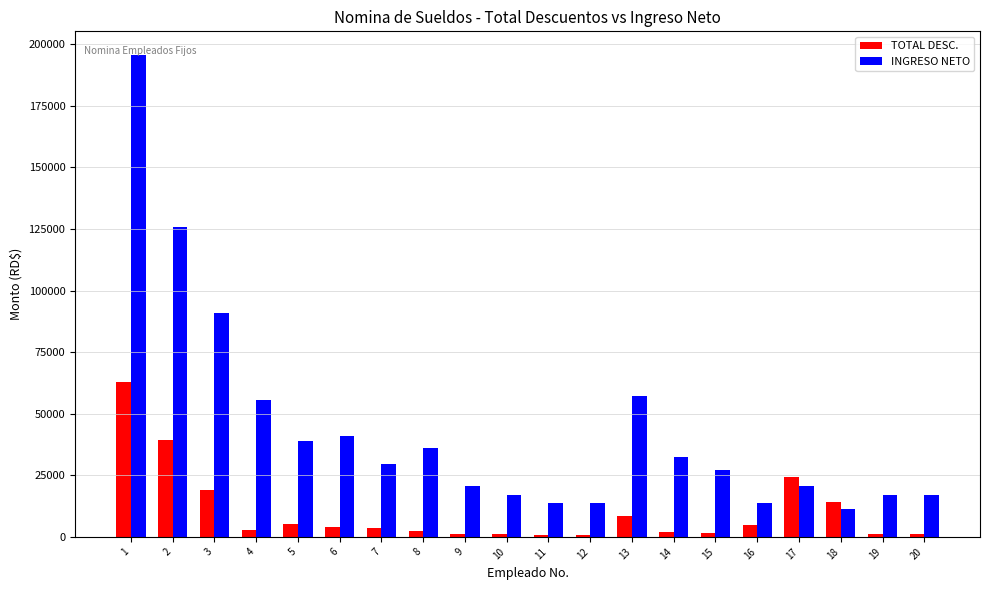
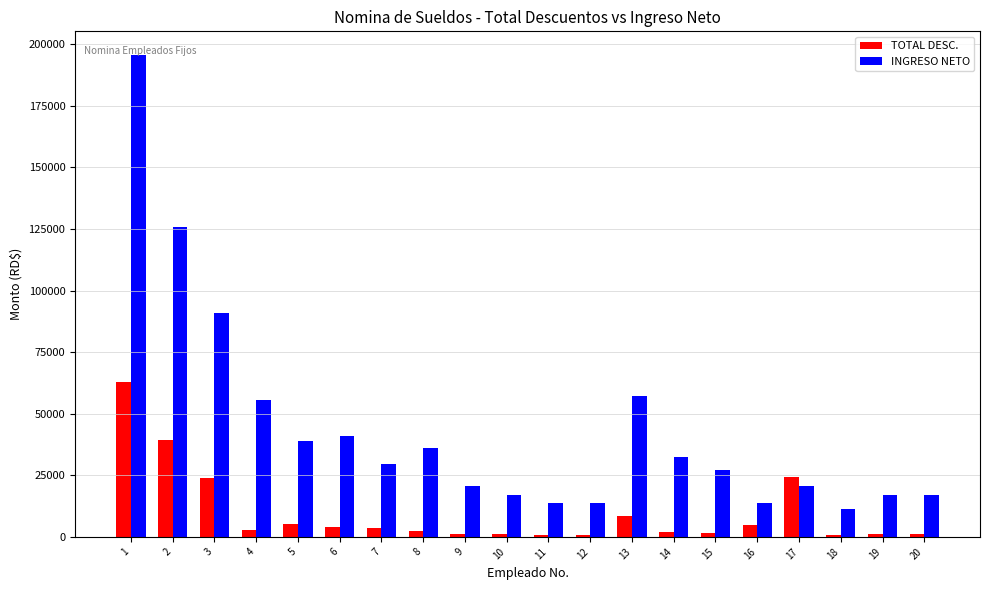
  {
    "TOTAL DESC.": {
      "1": 63000,
      "2": 39000,
-     "3": 19000,
+     "3": 24000,
      "4": 3000,
      "5": 5000,
      "6": 4000,
      "7": 4000,
      "8": 3000,
      "9": 1000,
      "10": 1000,
      "13": 9000,
      "14": 2000,
      "15": 2000,
      "16": 5000,
      "17": 24000,
-     "18": 14000,
+     "18": 1000,
      "19": 1000,
      "20": 1000
    },
    "INGRESO NETO": {
      "1": 195000,
      "2": 126000,
      "3": 91000,
      "4": 55000,
      "5": 39000,
      "6": 41000,
      "7": 29000,
      "8": 36000,
      "9": 20000,
      "10": 17000,
      "11": 14000,
      "12": 14000,
      "13": 57000,
      "14": 33000,
      "15": 27000,
      "16": 14000,
      "17": 20000,
      "18": 11000,
      "19": 17000,
      "20": 17000
    }
  }
